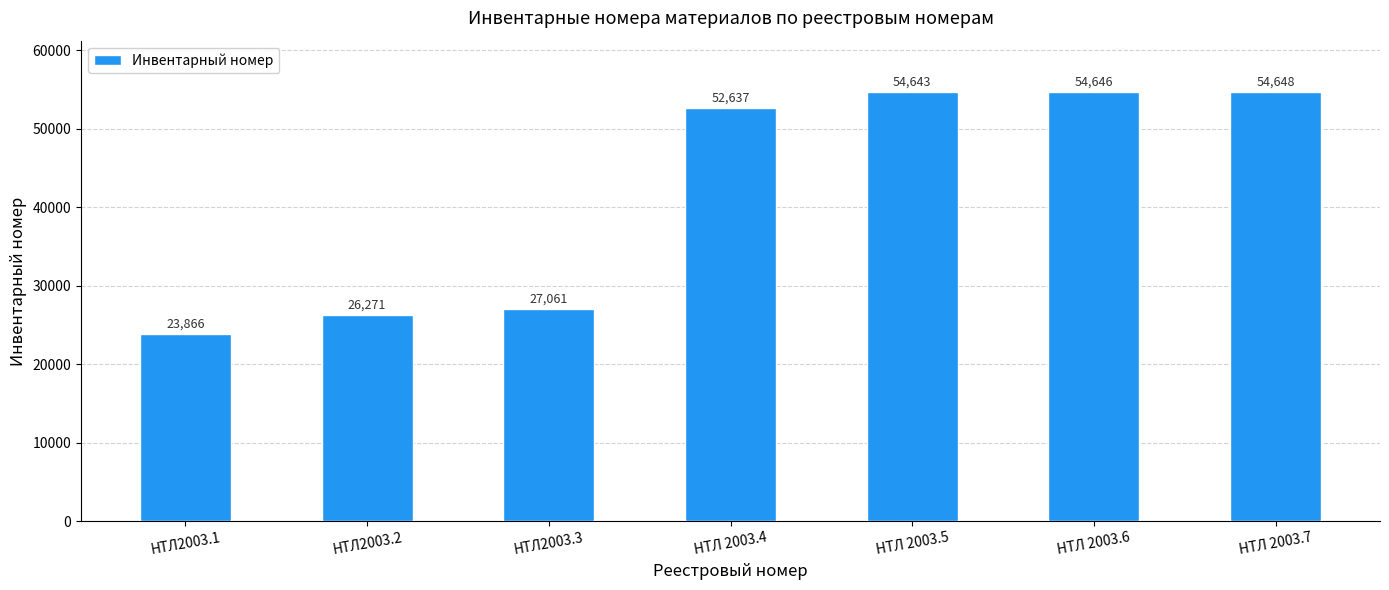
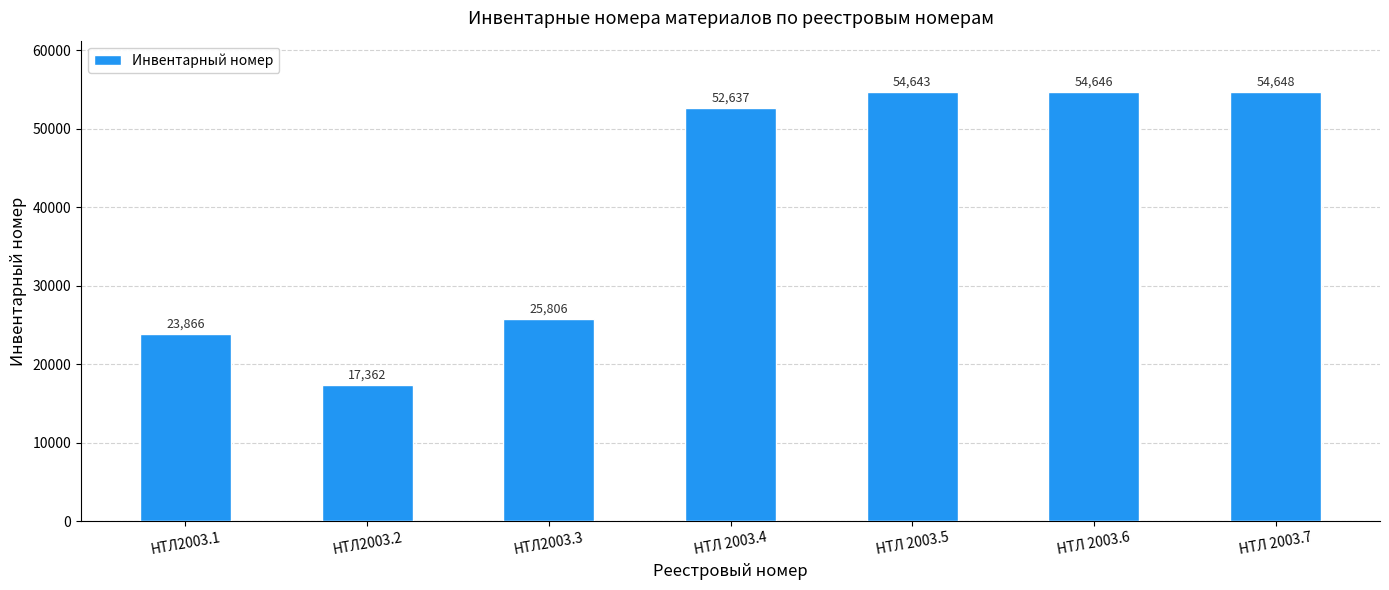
  {
    "НТЛ2003.1": "23,866",
-   "НТЛ2003.2": "26,271",
-   "НТЛ2003.3": "27,061",
+   "НТЛ2003.2": "17,362",
+   "НТЛ2003.3": "25,806",
    "НТЛ 2003.4": "52,637",
    "НТЛ 2003.5": "54,643",
    "НТЛ 2003.6": "54,646",
    "НТЛ 2003.7": "54,648"
  }
